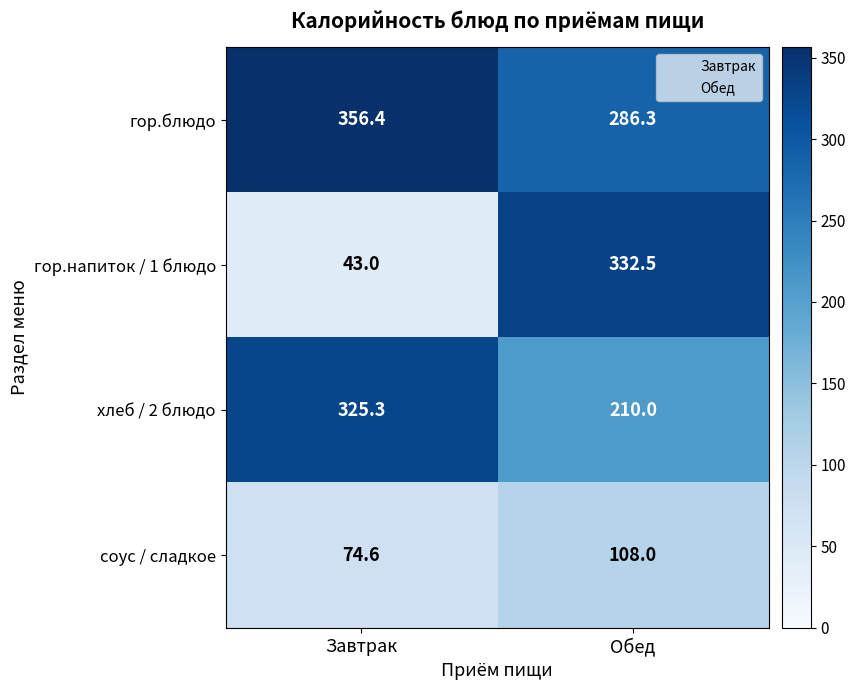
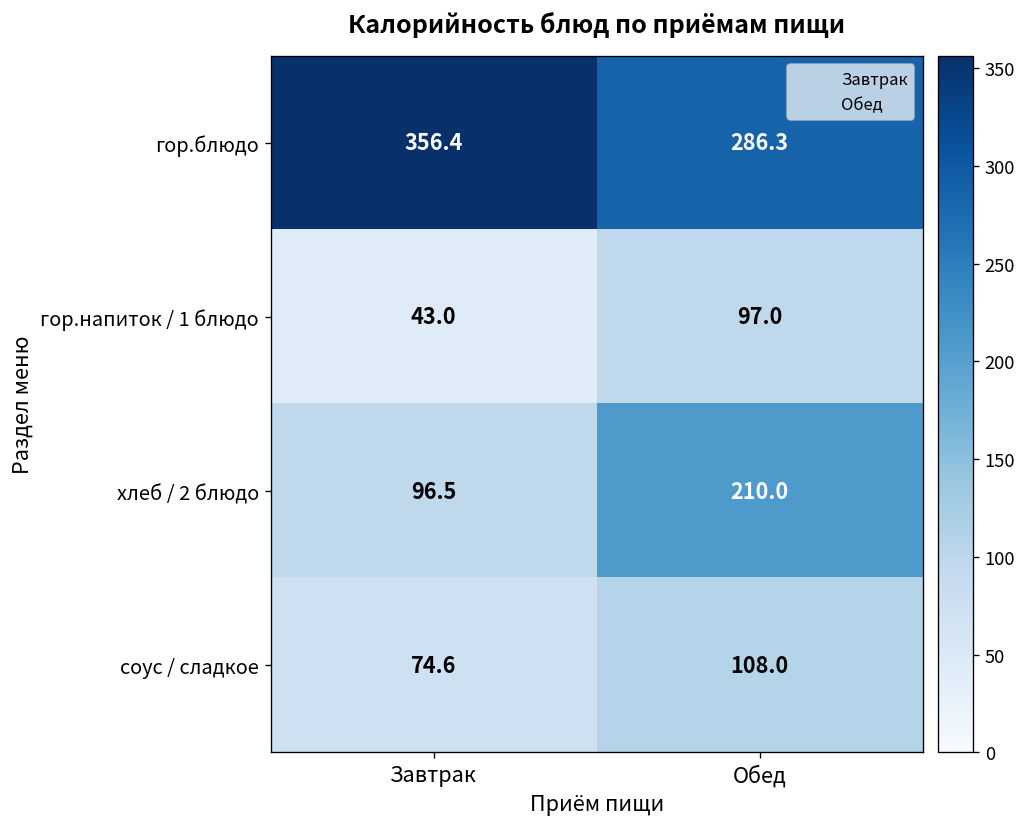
  {
    "гор.блюдо": {
      "Завтрак": 356.4,
      "Обед": 286.3
    },
    "гор.напиток / 1 блюдо": {
      "Завтрак": 43.0,
-     "Обед": 332.5
+     "Обед": 97.0
    },
    "хлеб / 2 блюдо": {
-     "Завтрак": 325.3,
+     "Завтрак": 96.5,
      "Обед": 210.0
    },
    "соус / сладкое": {
      "Завтрак": 74.6,
      "Обед": 108.0
    }
  }
